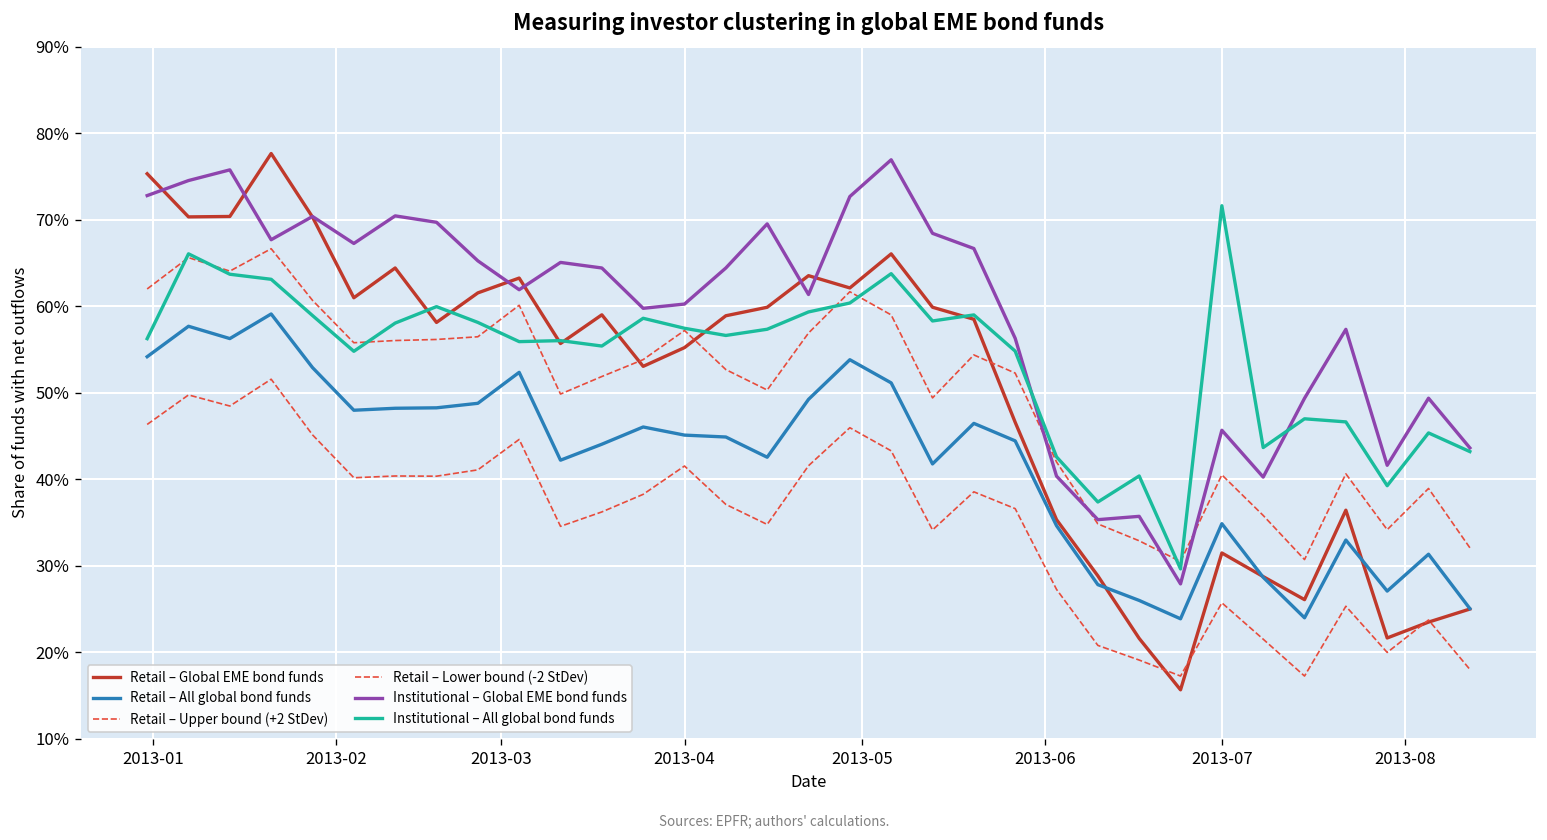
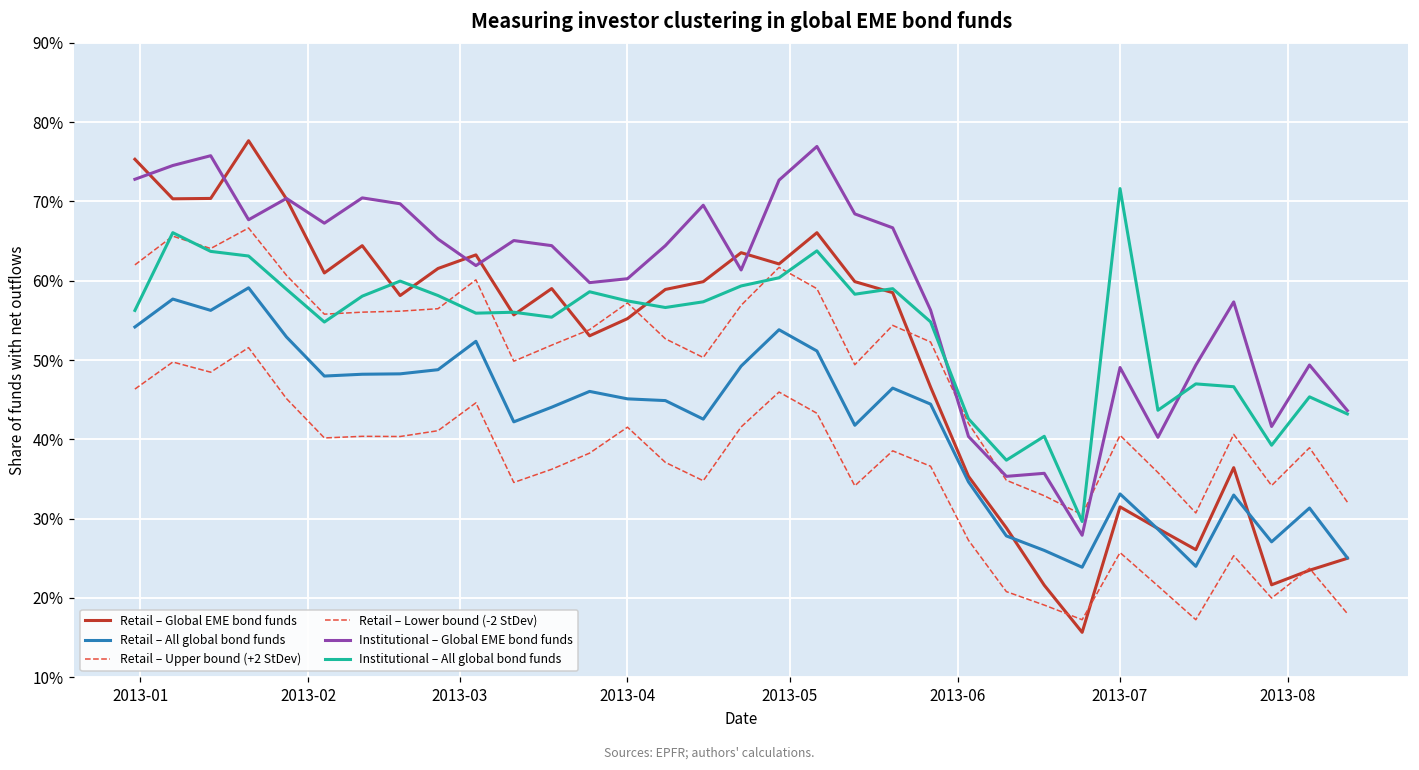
  {
    "Retail – All global bond funds": {
      "2013-04": "45%",
-     "2013-07": "35%"
+     "2013-07": "33%"
    },
    "Institutional – Global EME bond funds": {
      "2013-04": "60%",
-     "2013-07": "46%"
+     "2013-07": "49%"
    },
    "Institutional – All global bond funds": {
      "2013-07": "72%"
    }
  }
